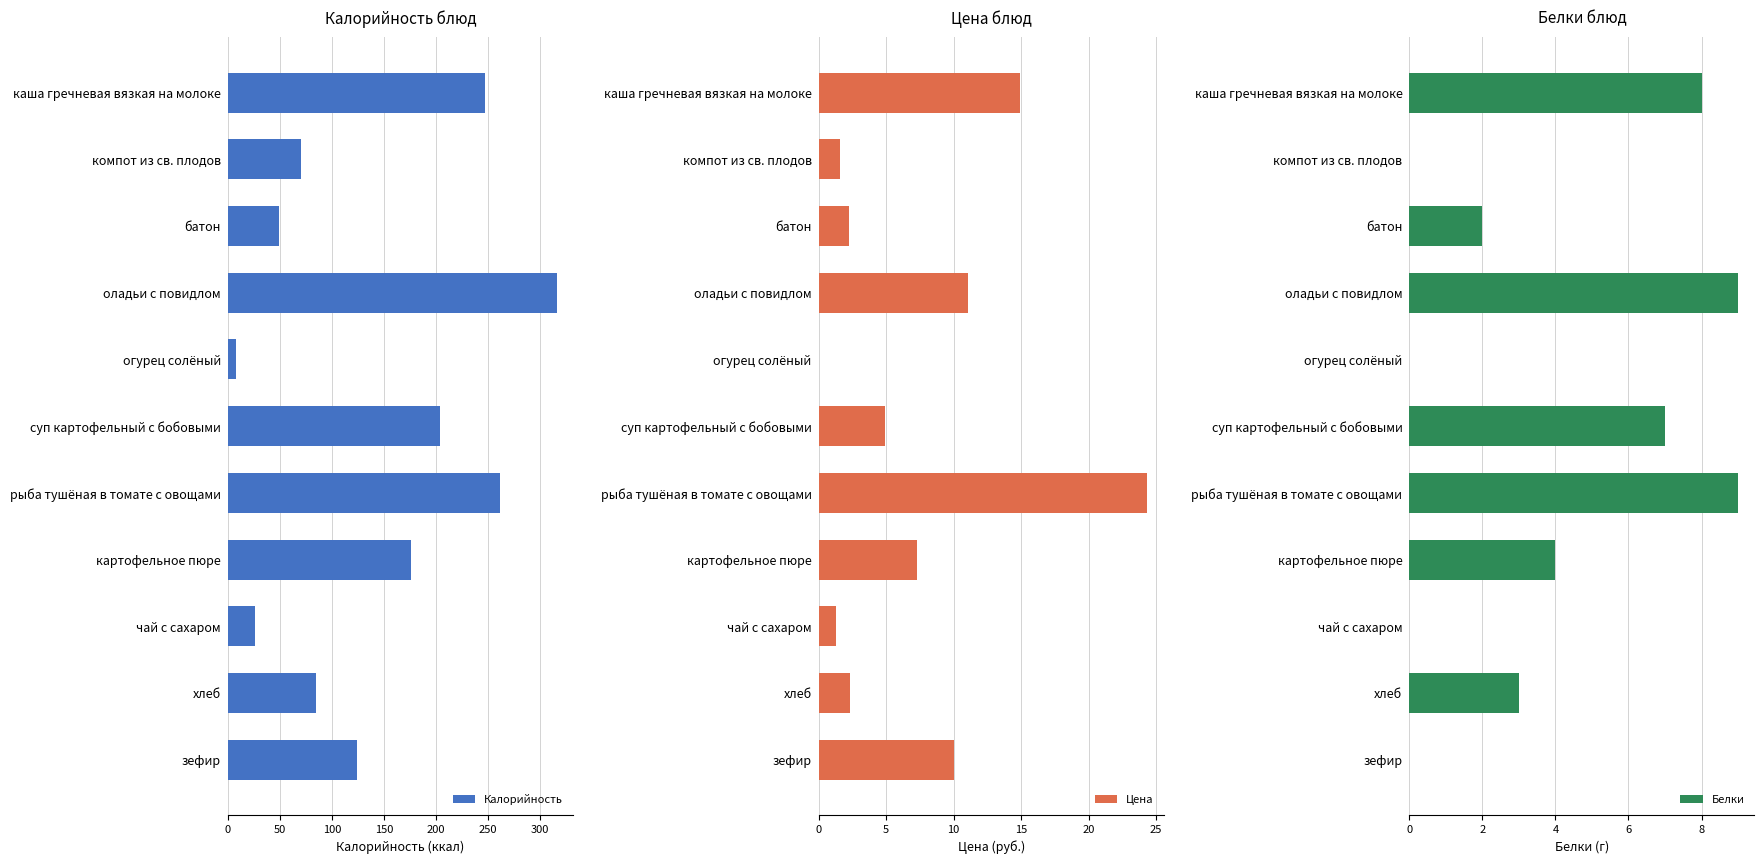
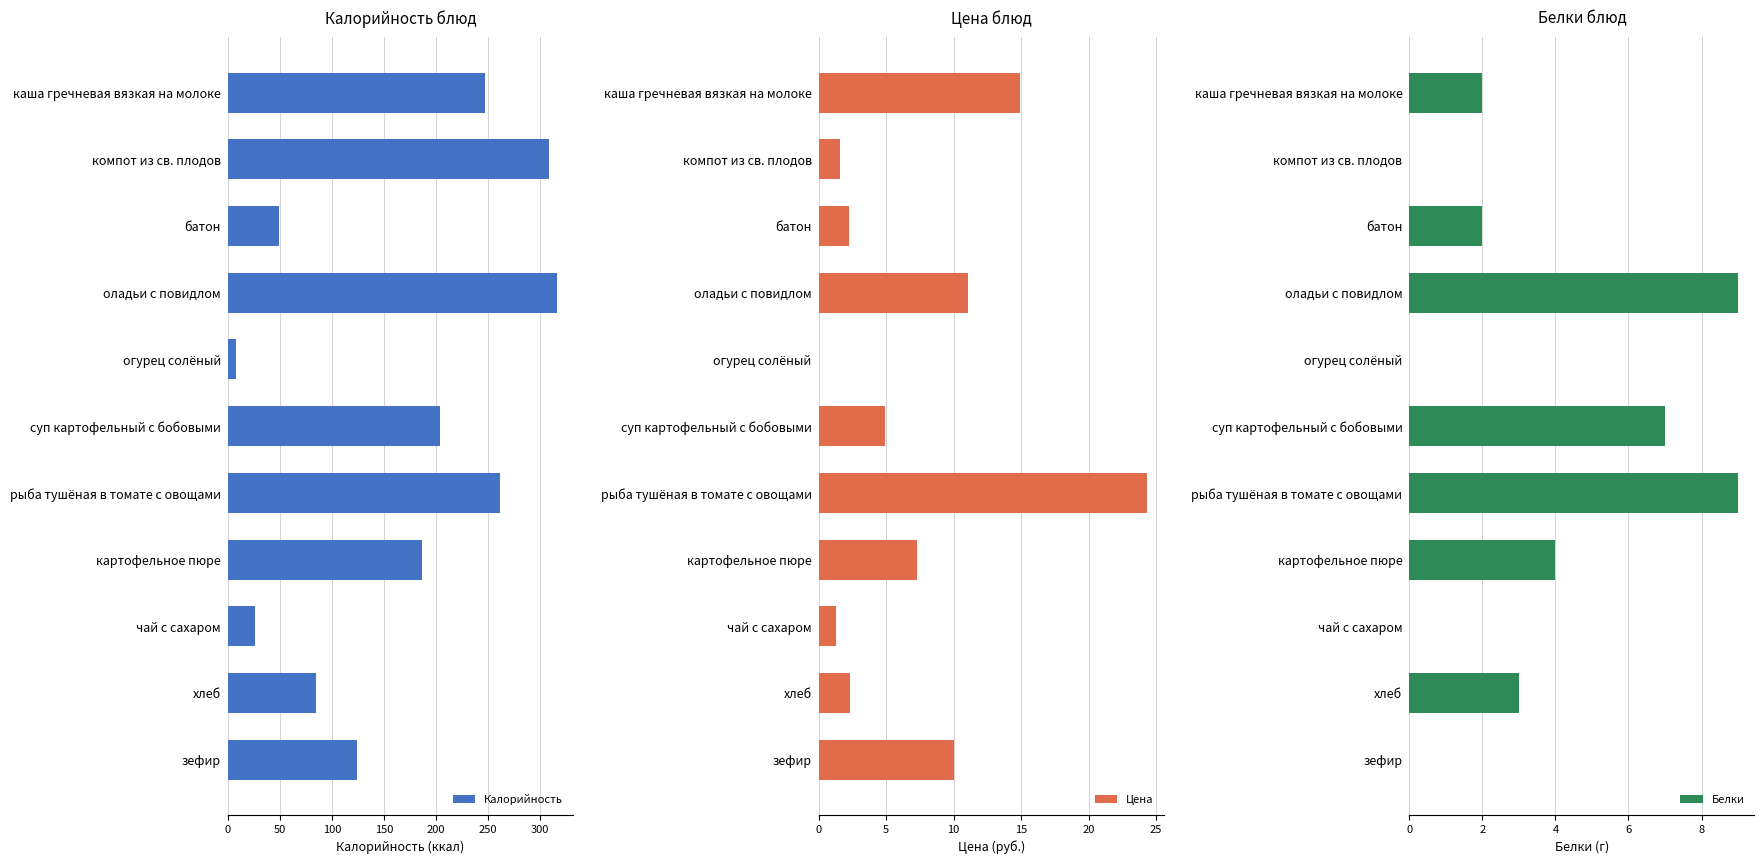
  {
    "Калорийность блюд": {
      "каша гречневая вязкая на молоке": 247,
-     "компот из св. плодов": 70,
+     "компот из св. плодов": 309,
      "батон": 49,
      "оладьи с повидлом": 316,
      "огурец солёный": 8,
      "суп картофельный с бобовыми": 204,
      "рыба тушёная в томате с овощами": 262,
-     "картофельное пюре": 176,
+     "картофельное пюре": 187,
      "чай с сахаром": 26,
      "хлеб": 85,
      "зефир": 124
    },
    "Цена блюд": {
      "каша гречневая вязкая на молоке": 14.9,
      "компот из св. плодов": 1.6,
      "батон": 2.3,
      "оладьи с повидлом": 11.1,
      "огурец солёный": 0.0,
      "суп картофельный с бобовыми": 4.9,
      "рыба тушёная в томате с овощами": 24.4,
      "картофельное пюре": 7.3,
      "чай с сахаром": 1.3,
      "хлеб": 2.3,
      "зефир": 10.0
    },
    "Белки блюд": {
-     "каша гречневая вязкая на молоке": 8,
+     "каша гречневая вязкая на молоке": 2,
      "компот из св. плодов": 0,
      "батон": 2,
      "оладьи с повидлом": 9,
      "огурец солёный": 0,
      "суп картофельный с бобовыми": 7,
      "рыба тушёная в томате с овощами": 9,
      "картофельное пюре": 4,
      "чай с сахаром": 0,
      "хлеб": 3,
      "зефир": 0
    }
  }
